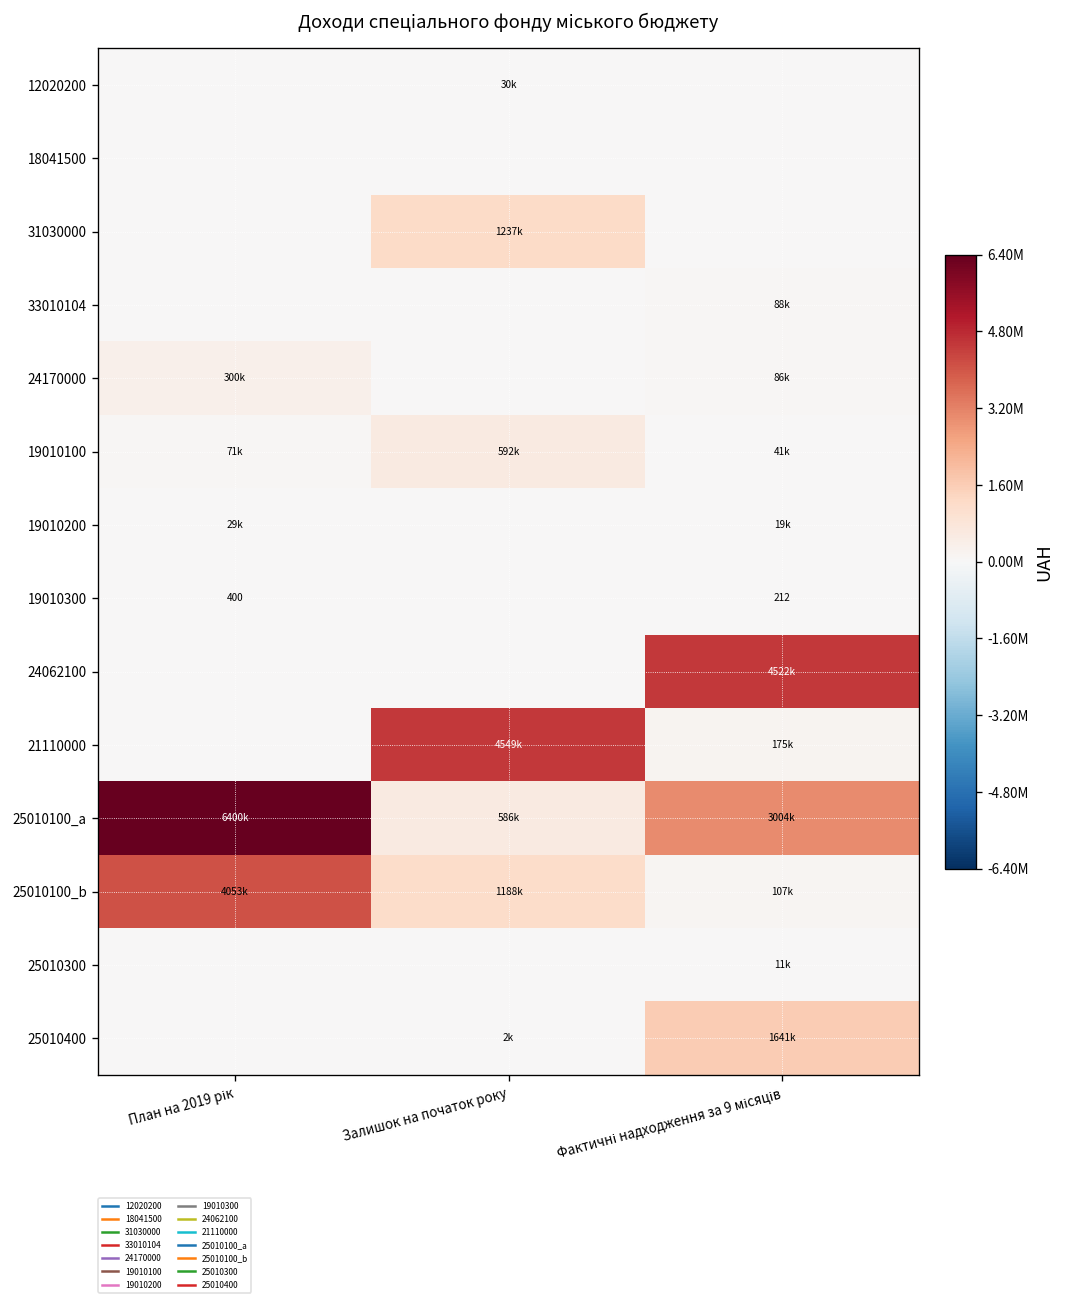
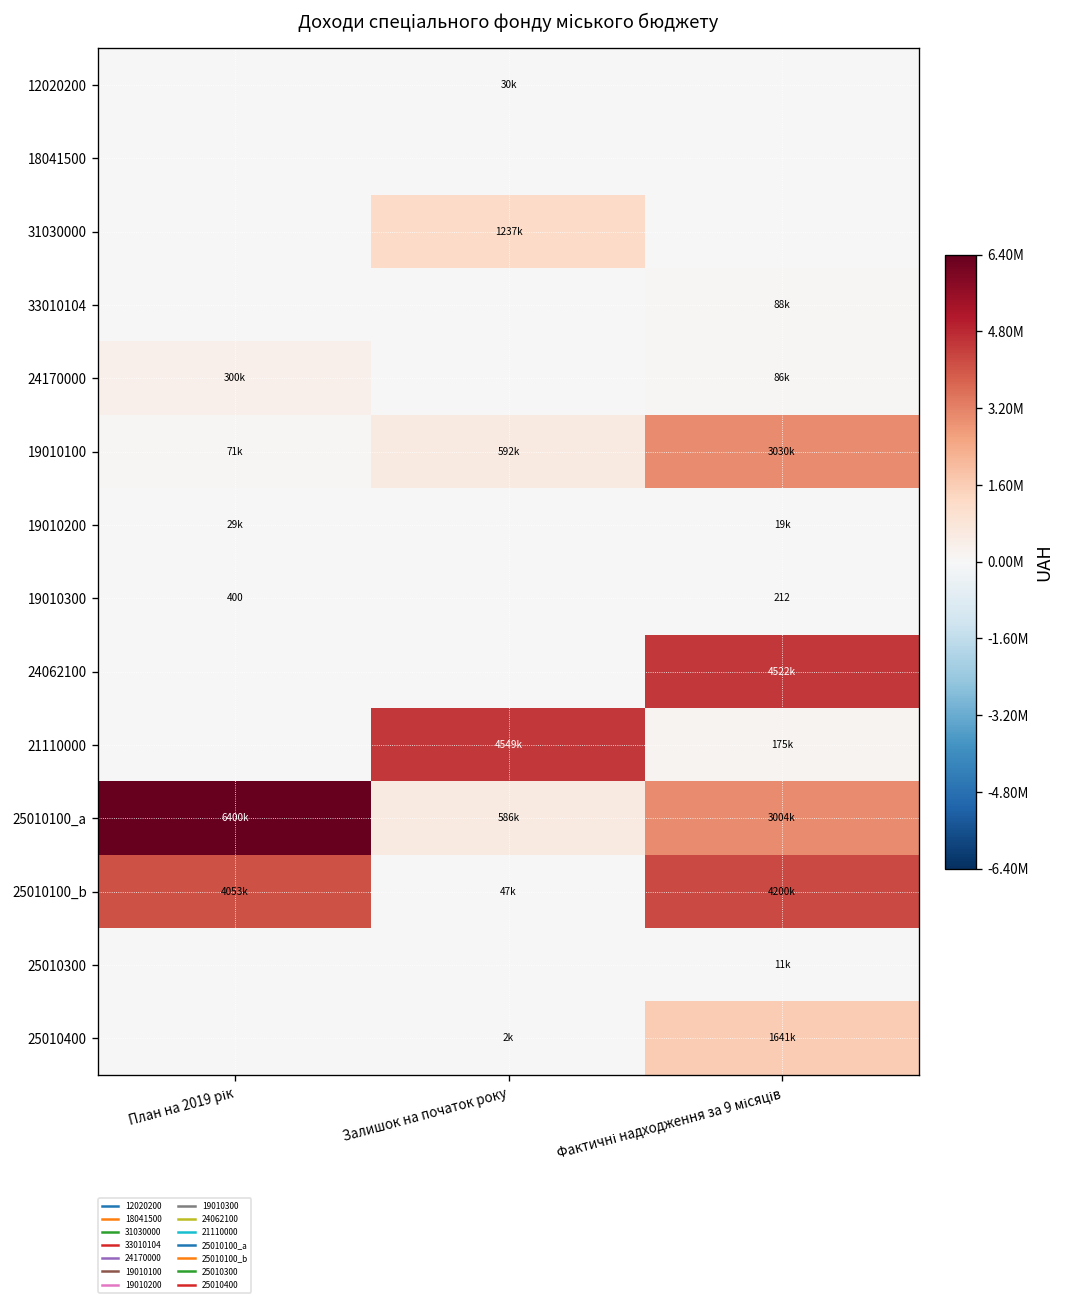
  {
    "12020200": {
      "Залишок на початок року": "30k"
    },
    "31030000": {
      "Залишок на початок року": "1237k"
    },
    "33010104": {
      "Фактичні надходження за 9 місяців": "88k"
    },
    "24170000": {
      "План на 2019 рік": "300k",
      "Фактичні надходження за 9 місяців": "86k"
    },
    "19010100": {
      "План на 2019 рік": "71k",
      "Залишок на початок року": "592k",
-     "Фактичні надходження за 9 місяців": "41k"
+     "Фактичні надходження за 9 місяців": "3030k"
    },
    "19010200": {
      "План на 2019 рік": "29k",
      "Фактичні надходження за 9 місяців": "19k"
    },
    "19010300": {
      "План на 2019 рік": "400",
      "Фактичні надходження за 9 місяців": "212"
    },
    "24062100": {
      "Фактичні надходження за 9 місяців": "4522k"
    },
    "21110000": {
      "Залишок на початок року": "4549k",
      "Фактичні надходження за 9 місяців": "175k"
    },
    "25010100_a": {
      "План на 2019 рік": "6400k",
      "Залишок на початок року": "586k",
      "Фактичні надходження за 9 місяців": "3004k"
    },
    "25010100_b": {
      "План на 2019 рік": "4053k",
-     "Залишок на початок року": "1188k",
-     "Фактичні надходження за 9 місяців": "107k"
+     "Залишок на початок року": "47k",
+     "Фактичні надходження за 9 місяців": "4200k"
    },
    "25010300": {
      "Фактичні надходження за 9 місяців": "11k"
    },
    "25010400": {
      "Залишок на початок року": "2k",
      "Фактичні надходження за 9 місяців": "1641k"
    }
  }
